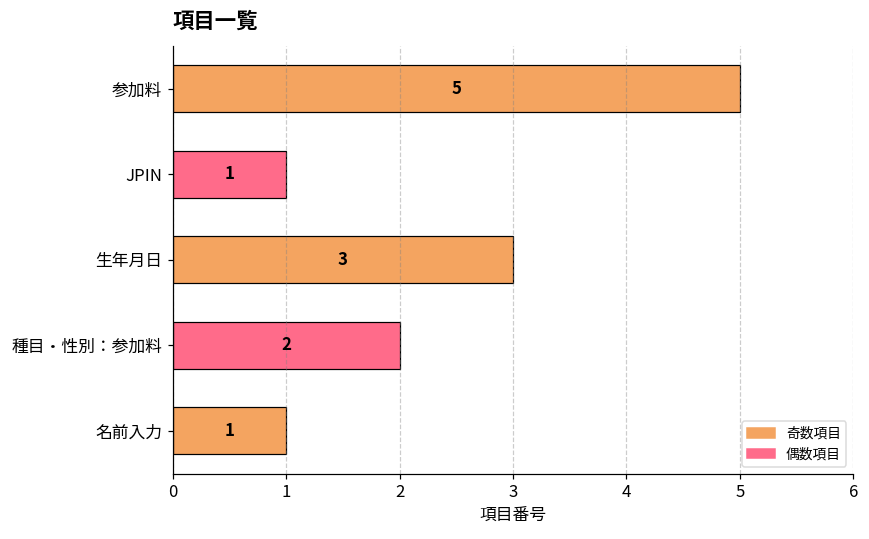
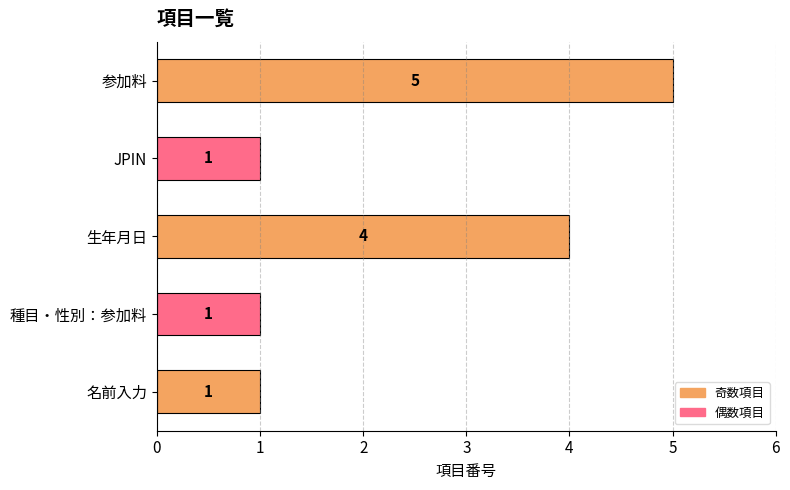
  {
    "参加料": 5,
    "JPIN": 1,
-   "生年月日": 3,
-   "種目・性別：参加料": 2,
+   "生年月日": 4,
+   "種目・性別：参加料": 1,
    "名前入力": 1
  }
